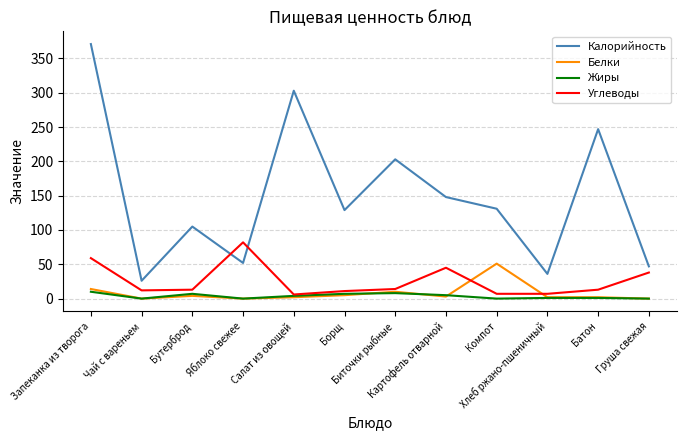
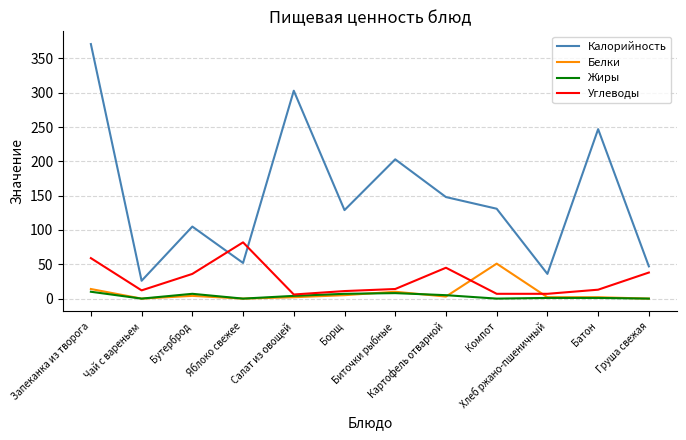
  {
    "Калорийность": {
      "Запеканка из творога": 370,
      "Чай с вареньем": 30,
      "Бутерброд": 110,
      "Яблоко свежее": 50,
      "Салат из овощей": 300,
      "Борщ": 130,
      "Биточки рыбные": 200,
      "Картофель отварной": 150,
      "Компот": 130,
      "Хлеб ржано-пшеничный": 40,
      "Батон": 250,
      "Груша свежая": 50
    },
    "Белки": {
      "Запеканка из творога": 10,
      "Компот": 50
    },
    "Жиры": {
      "Запеканка из творога": 10,
      "Компот": 0
    },
    "Углеводы": {
      "Запеканка из творога": 60,
      "Чай с вареньем": 10,
-     "Бутерброд": 10,
+     "Бутерброд": 40,
      "Яблоко свежее": 80,
      "Борщ": 10,
      "Биточки рыбные": 10,
      "Картофель отварной": 50,
      "Компот": 10,
      "Хлеб ржано-пшеничный": 10,
      "Батон": 10,
      "Груша свежая": 40
    }
  }
